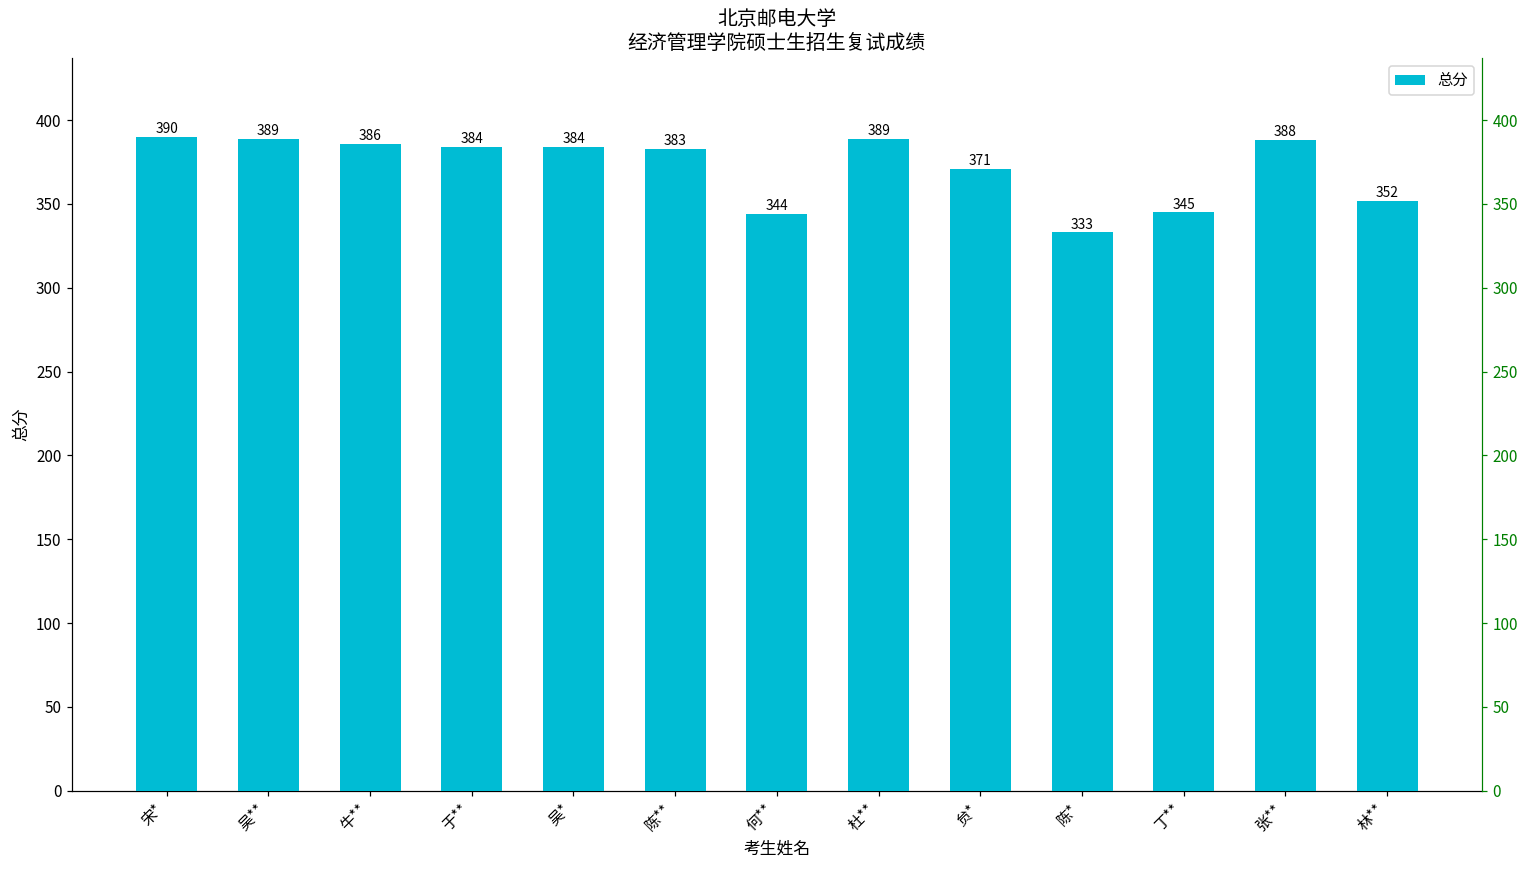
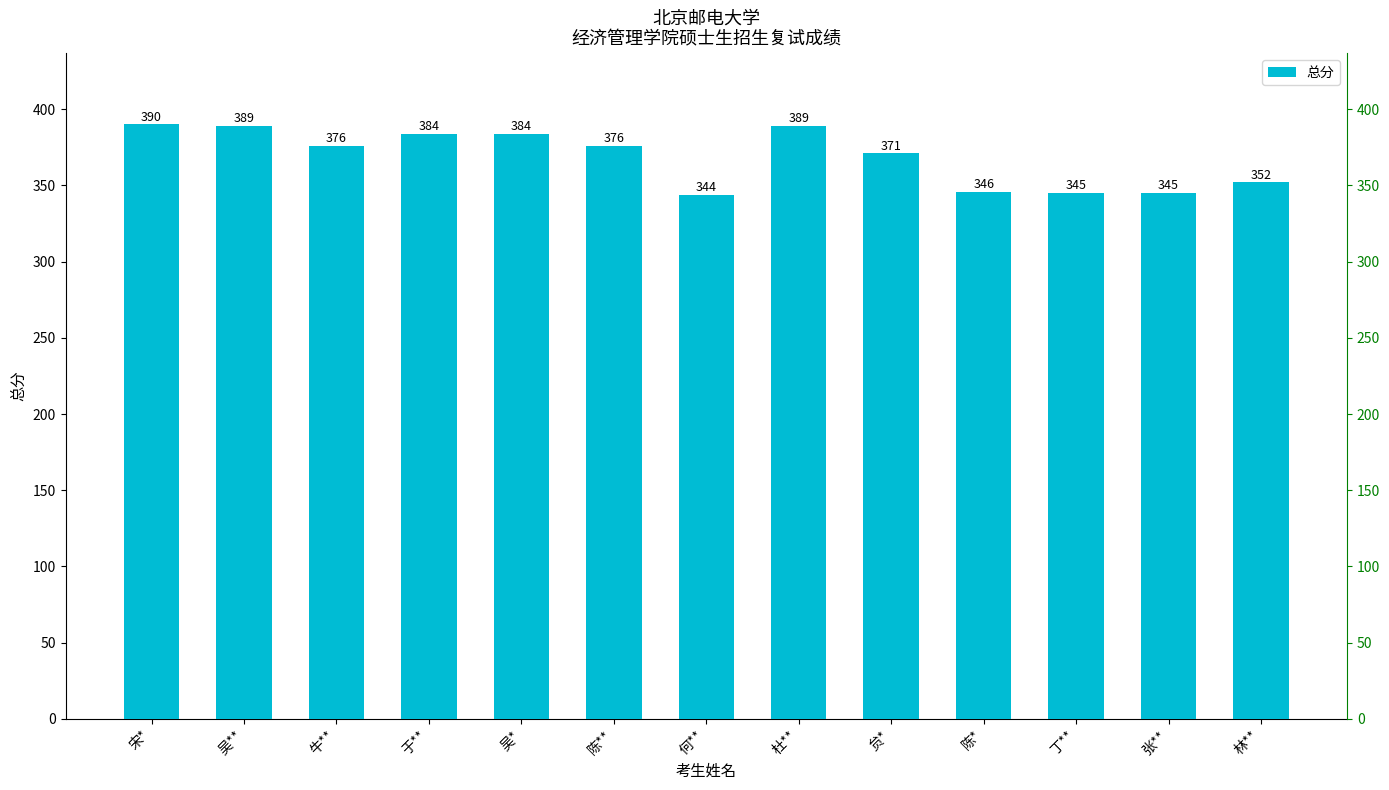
  {
    "宋*": 390,
    "吴**": 389,
-   "牛**": 386,
+   "牛**": 376,
    "于**": 384,
    "吴*": 384,
-   "陈**": 383,
+   "陈**": 376,
    "何**": 344,
    "杜**": 389,
    "贠*": 371,
-   "陈*": 333,
+   "陈*": 346,
    "丁**": 345,
-   "张**": 388,
+   "张**": 345,
    "林**": 352
  }
